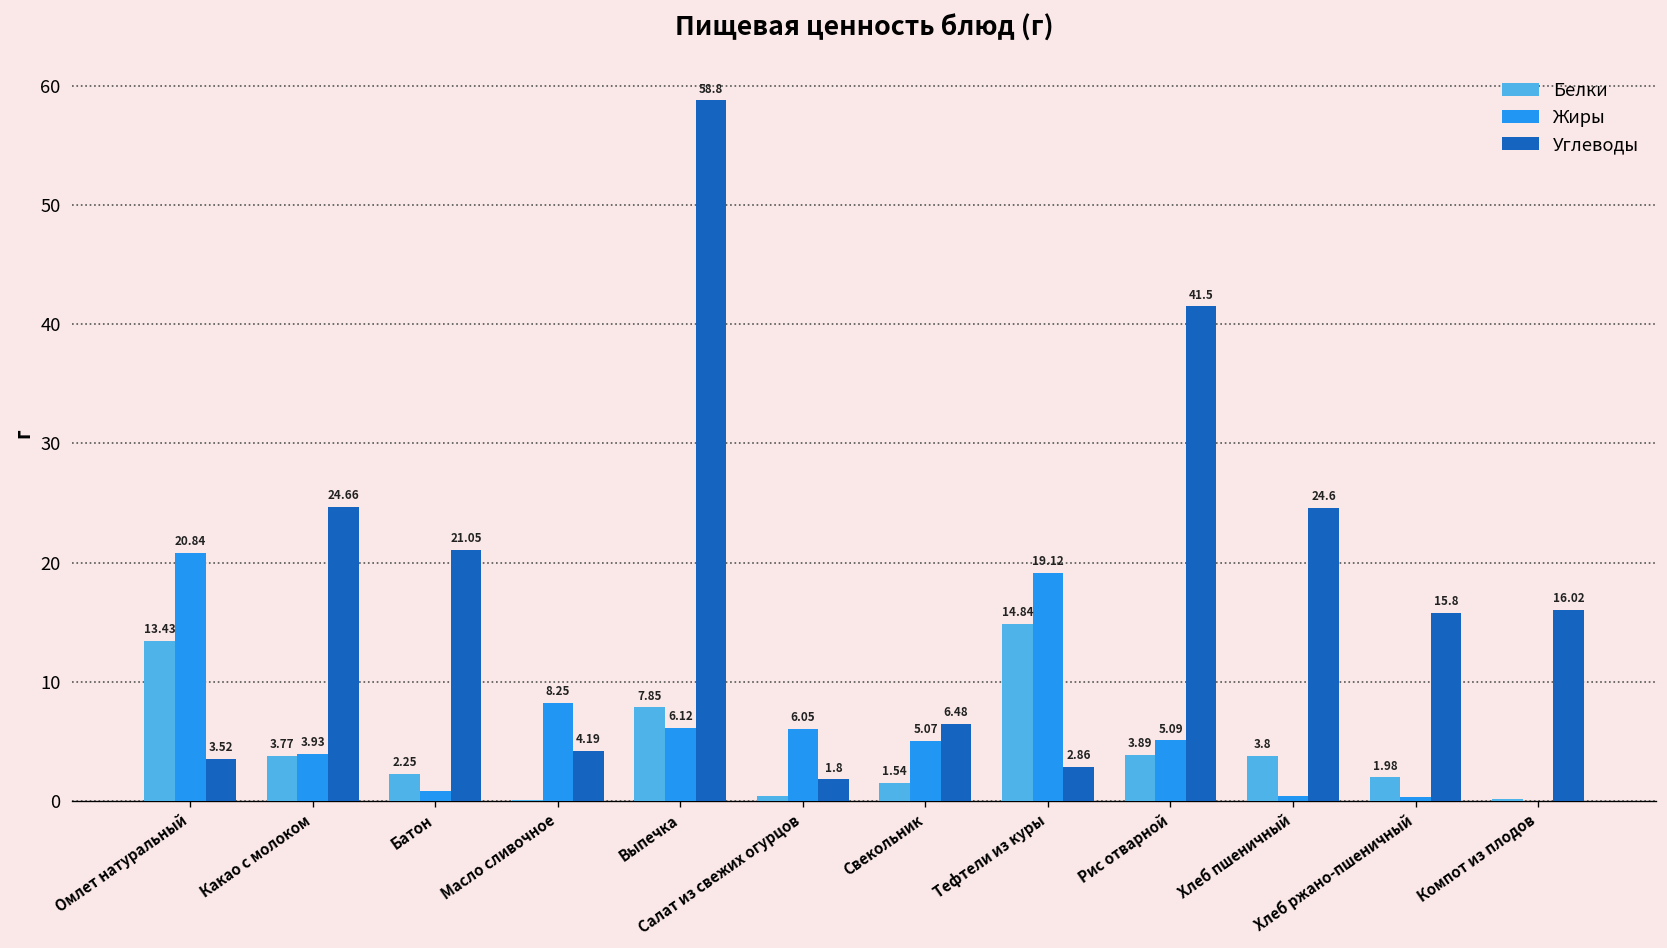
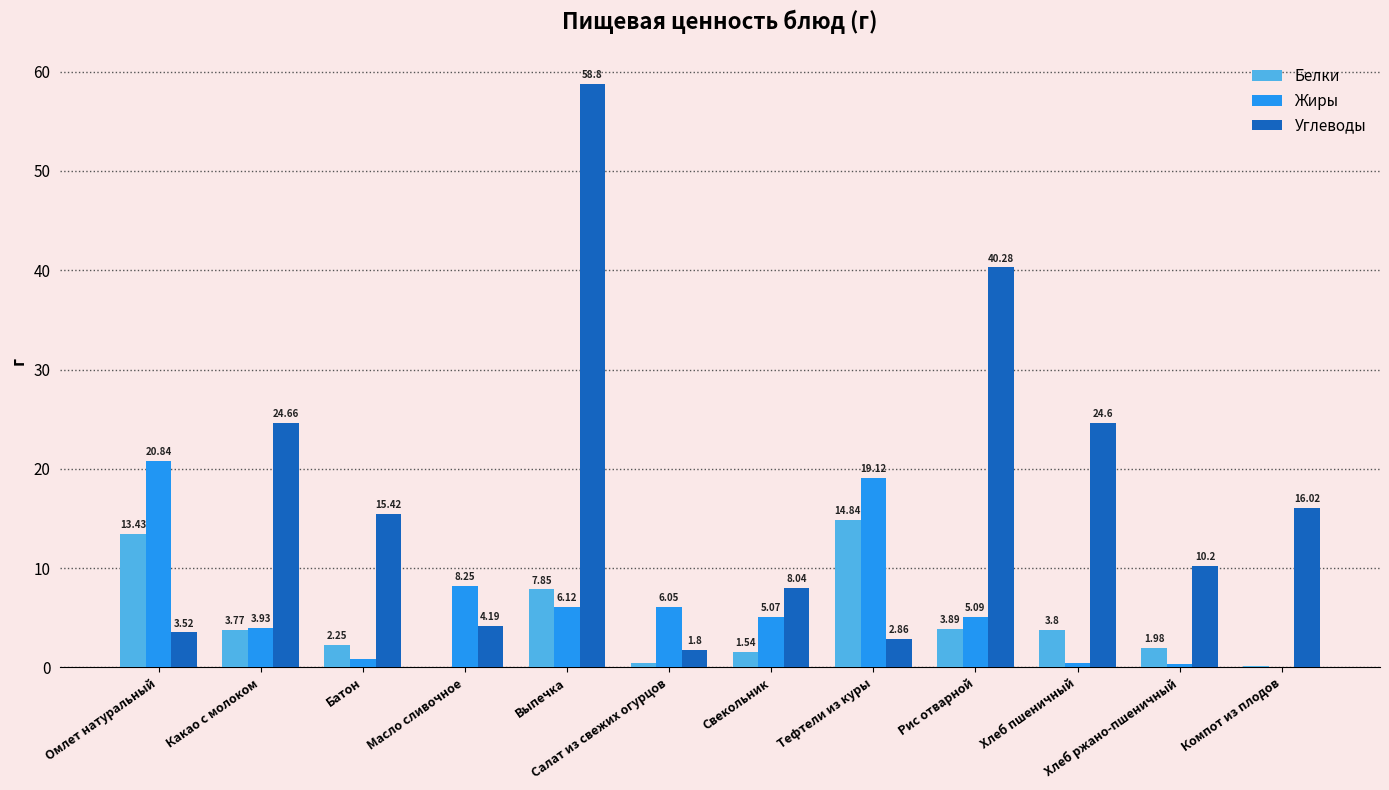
  {
    "Углеводы": {
      "Омлет натуральный": 3.52,
      "Какао с молоком": 24.66,
-     "Батон": 21.05,
+     "Батон": 15.42,
      "Масло сливочное": 4.19,
      "Выпечка": 58.8,
      "Салат из свежих огурцов": 1.8,
-     "Свекольник": 6.48,
+     "Свекольник": 8.04,
      "Тефтели из куры": 2.86,
-     "Рис отварной": 41.5,
+     "Рис отварной": 40.28,
      "Хлеб пшеничный": 24.6,
-     "Хлеб ржано-пшеничный": 15.8,
+     "Хлеб ржано-пшеничный": 10.2,
      "Компот из плодов": 16.02
    }
  }
